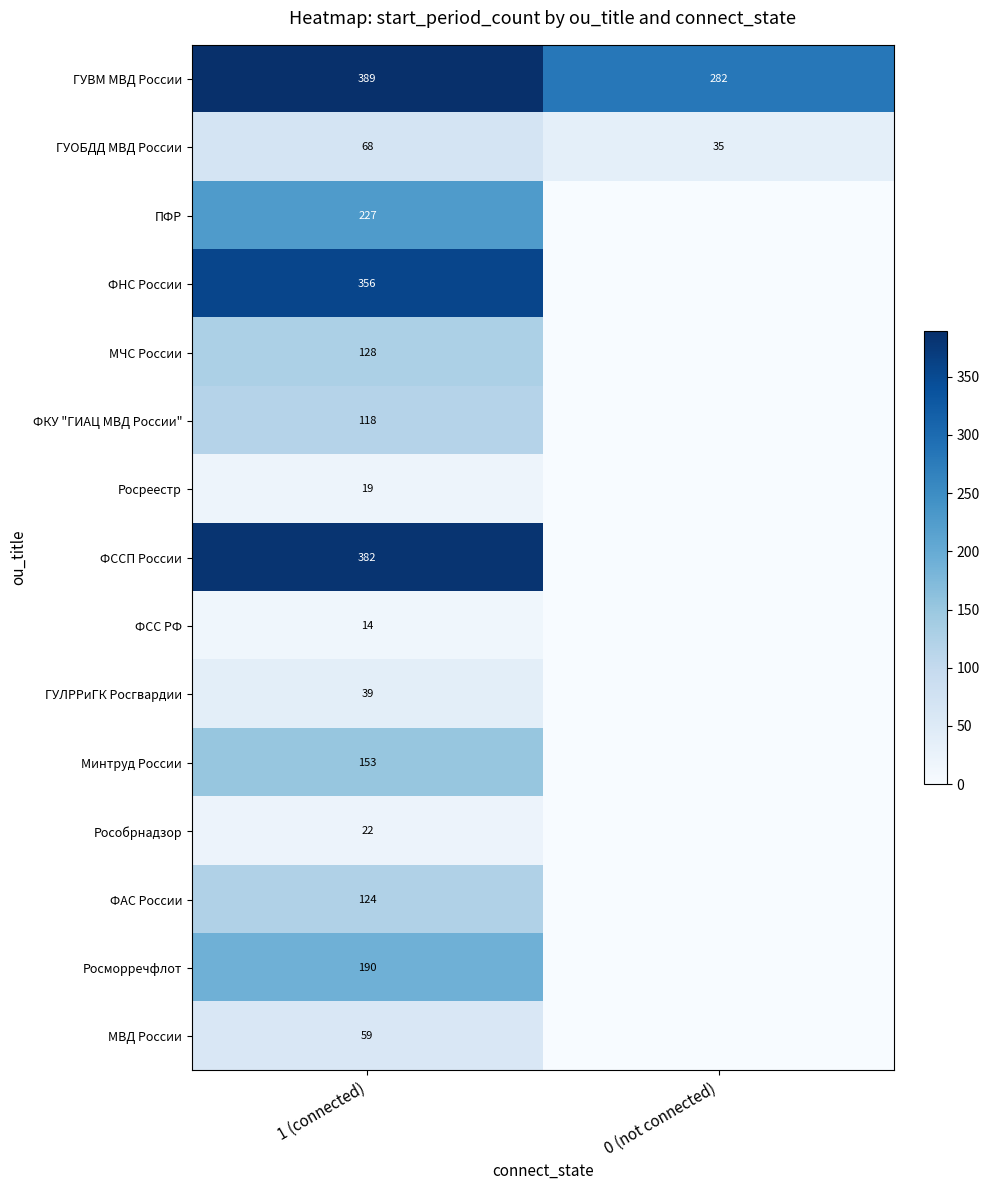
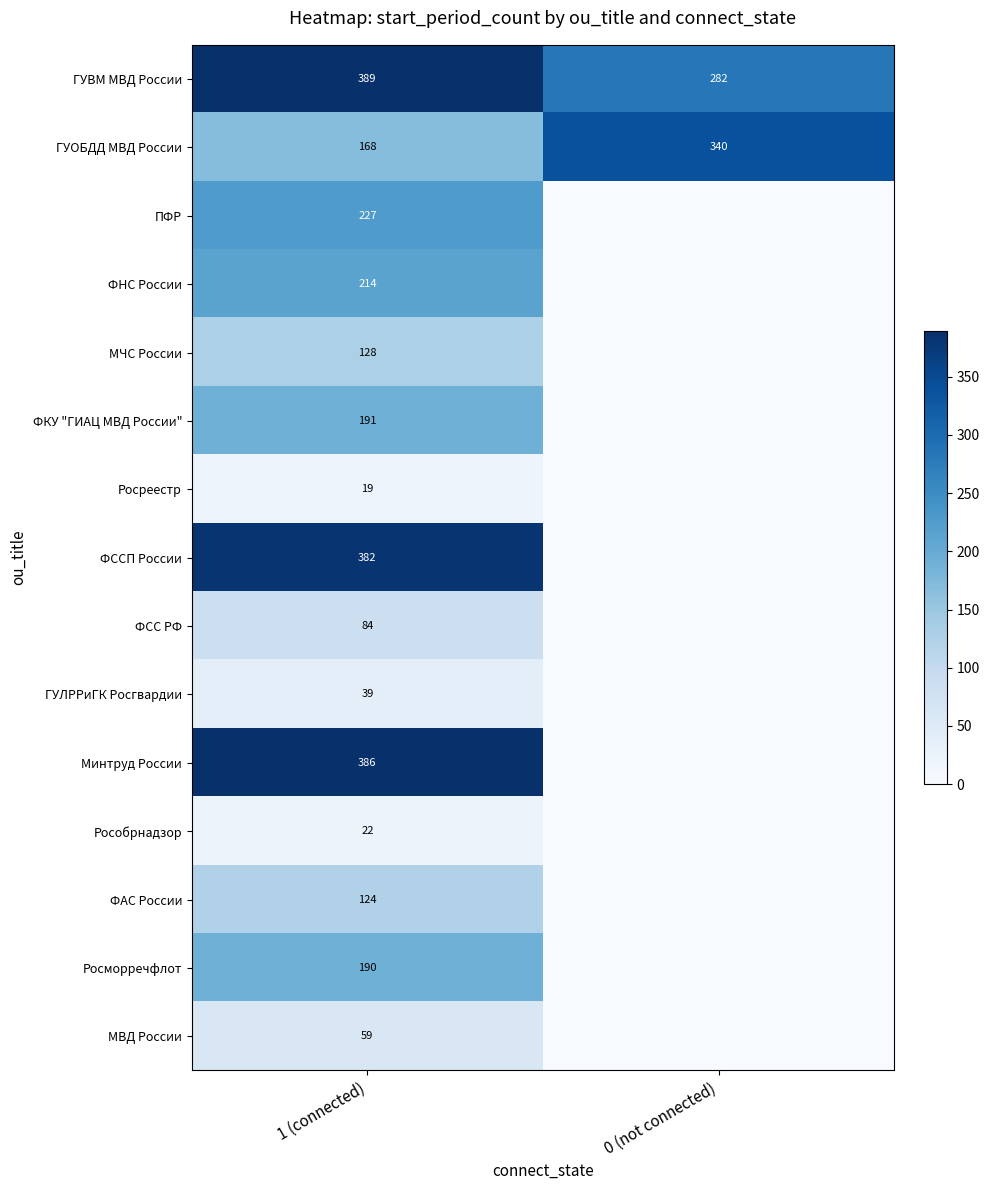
  {
    "ГУВМ МВД России": {
      "1 (connected)": 389,
      "0 (not connected)": 282
    },
    "ГУОБДД МВД России": {
-     "1 (connected)": 68,
-     "0 (not connected)": 35
+     "1 (connected)": 168,
+     "0 (not connected)": 340
    },
    "ПФР": {
      "1 (connected)": 227
    },
    "ФНС России": {
-     "1 (connected)": 356
+     "1 (connected)": 214
    },
    "МЧС России": {
      "1 (connected)": 128
    },
    "ФКУ \"ГИАЦ МВД России\"": {
-     "1 (connected)": 118
+     "1 (connected)": 191
    },
    "Росреестр": {
      "1 (connected)": 19
    },
    "ФССП России": {
      "1 (connected)": 382
    },
    "ФСС РФ": {
-     "1 (connected)": 14
+     "1 (connected)": 84
    },
    "ГУЛРРиГК Росгвардии": {
      "1 (connected)": 39
    },
    "Минтруд России": {
-     "1 (connected)": 153
+     "1 (connected)": 386
    },
    "Рособрнадзор": {
      "1 (connected)": 22
    },
    "ФАС России": {
      "1 (connected)": 124
    },
    "Росморречфлот": {
      "1 (connected)": 190
    },
    "МВД России": {
      "1 (connected)": 59
    }
  }
